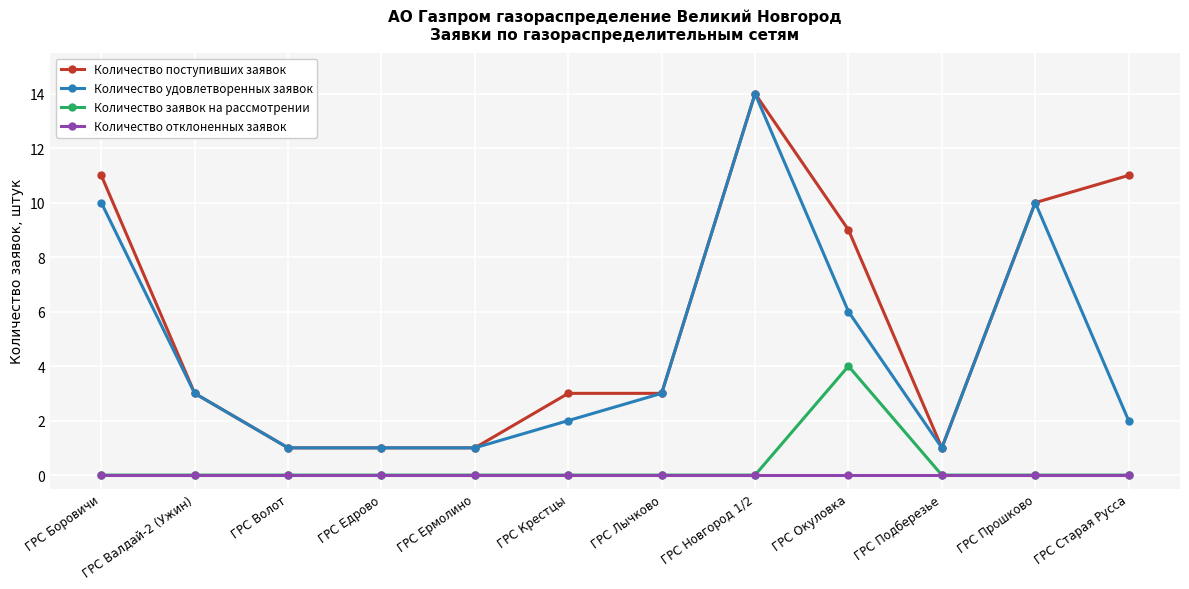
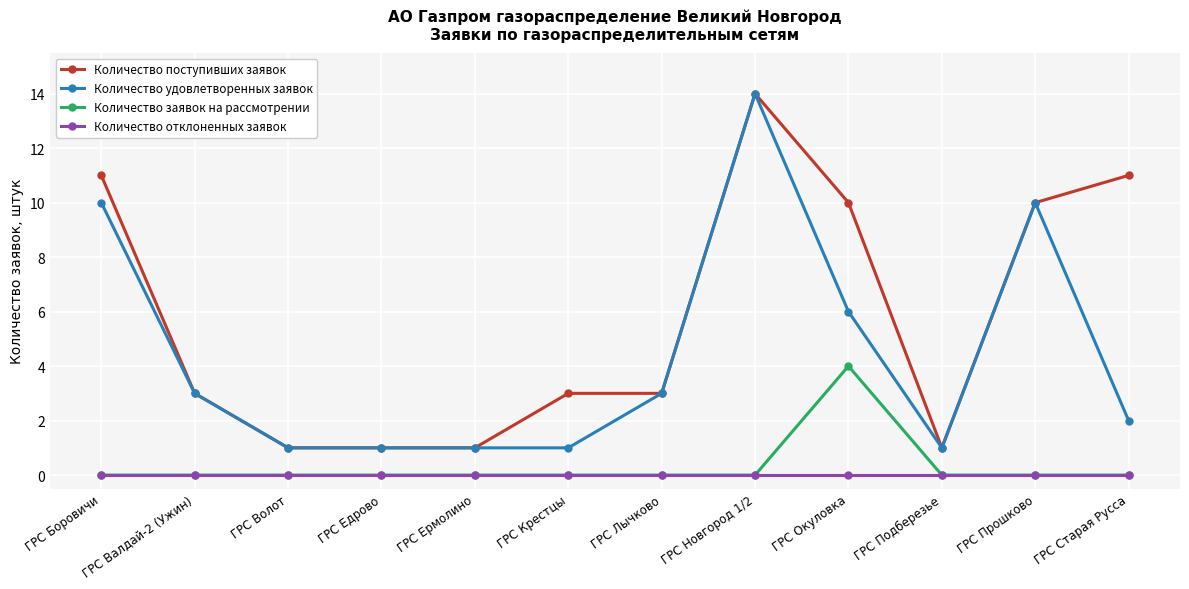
  {
    "Количество поступивших заявок": {
      "ГРС Боровичи": 11,
      "ГРС Крестцы": 3,
-     "ГРС Окуловка": 9,
+     "ГРС Окуловка": 10,
      "ГРС Старая Русса": 11
    },
    "Количество удовлетворенных заявок": {
      "ГРС Боровичи": 10,
-     "ГРС Крестцы": 2,
+     "ГРС Крестцы": 1,
      "ГРС Окуловка": 6,
      "ГРС Старая Русса": 2
    },
    "Количество заявок на рассмотрении": {
      "ГРС Окуловка": 4
    },
    "Количество отклоненных заявок": {
      "ГРС Окуловка": 0
    }
  }
